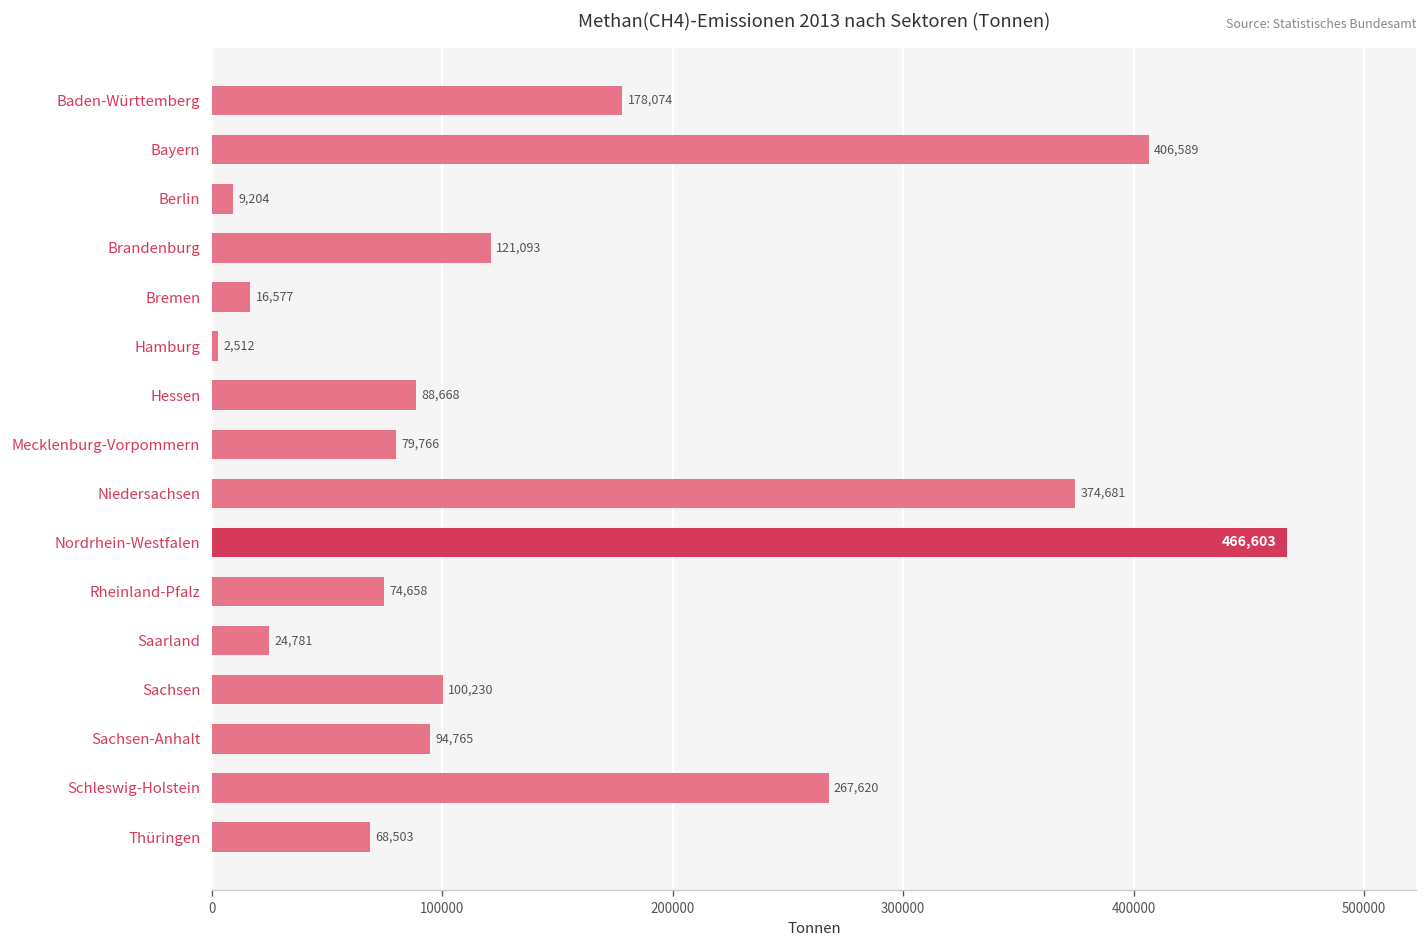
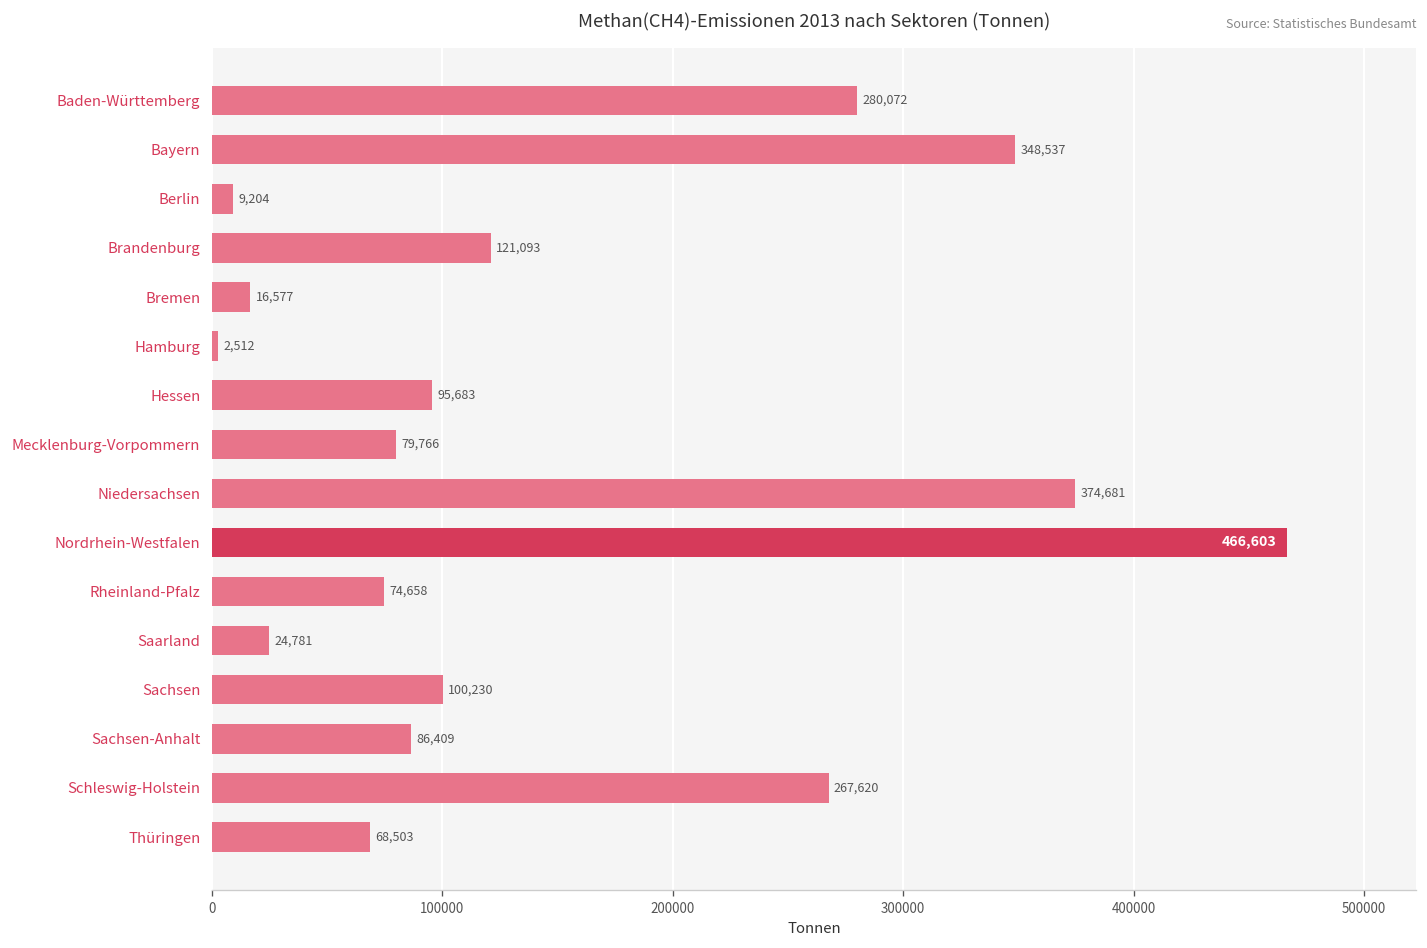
  {
-   "Baden-Württemberg": "178,074",
-   "Bayern": "406,589",
+   "Baden-Württemberg": "280,072",
+   "Bayern": "348,537",
    "Berlin": "9,204",
    "Brandenburg": "121,093",
    "Bremen": "16,577",
    "Hamburg": "2,512",
-   "Hessen": "88,668",
+   "Hessen": "95,683",
    "Mecklenburg-Vorpommern": "79,766",
    "Niedersachsen": "374,681",
    "Nordrhein-Westfalen": "466,603",
    "Rheinland-Pfalz": "74,658",
    "Saarland": "24,781",
    "Sachsen": "100,230",
-   "Sachsen-Anhalt": "94,765",
+   "Sachsen-Anhalt": "86,409",
    "Schleswig-Holstein": "267,620",
    "Thüringen": "68,503"
  }
